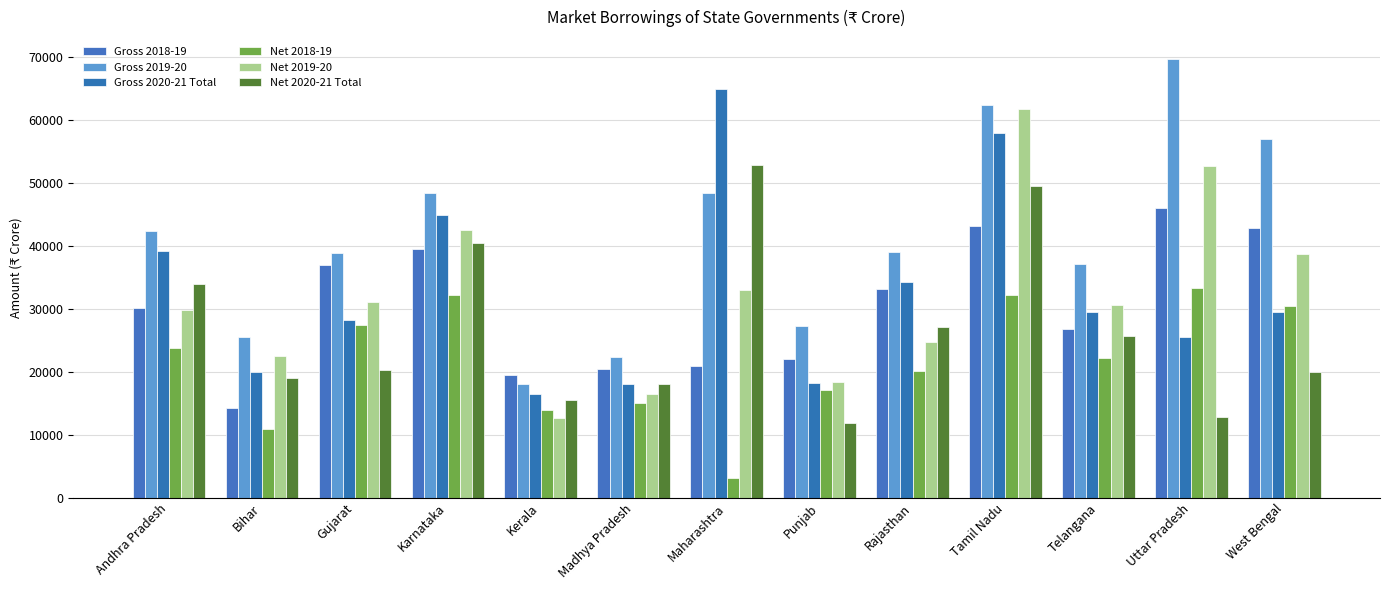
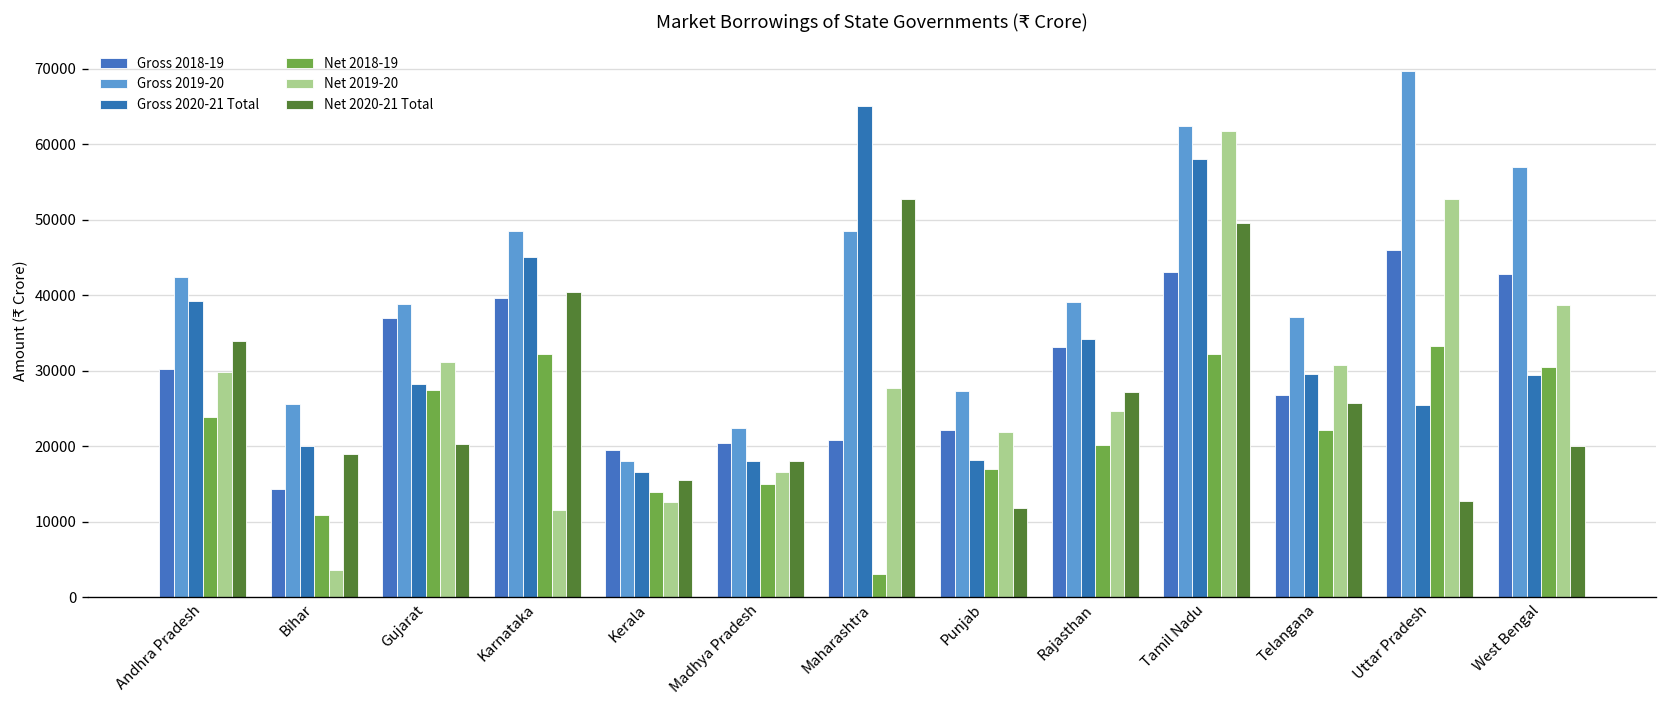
  {
    "Net 2019-20": {
      "Andhra Pradesh": 30000,
-     "Bihar": 23000,
+     "Bihar": 4000,
      "Gujarat": 31000,
-     "Karnataka": 43000,
+     "Karnataka": 12000,
      "Kerala": 13000,
      "Madhya Pradesh": 17000,
-     "Maharashtra": 33000,
-     "Punjab": 18000,
+     "Maharashtra": 28000,
+     "Punjab": 22000,
      "Rajasthan": 25000,
      "Tamil Nadu": 62000,
      "Telangana": 31000,
      "Uttar Pradesh": 53000,
      "West Bengal": 39000
    }
  }
